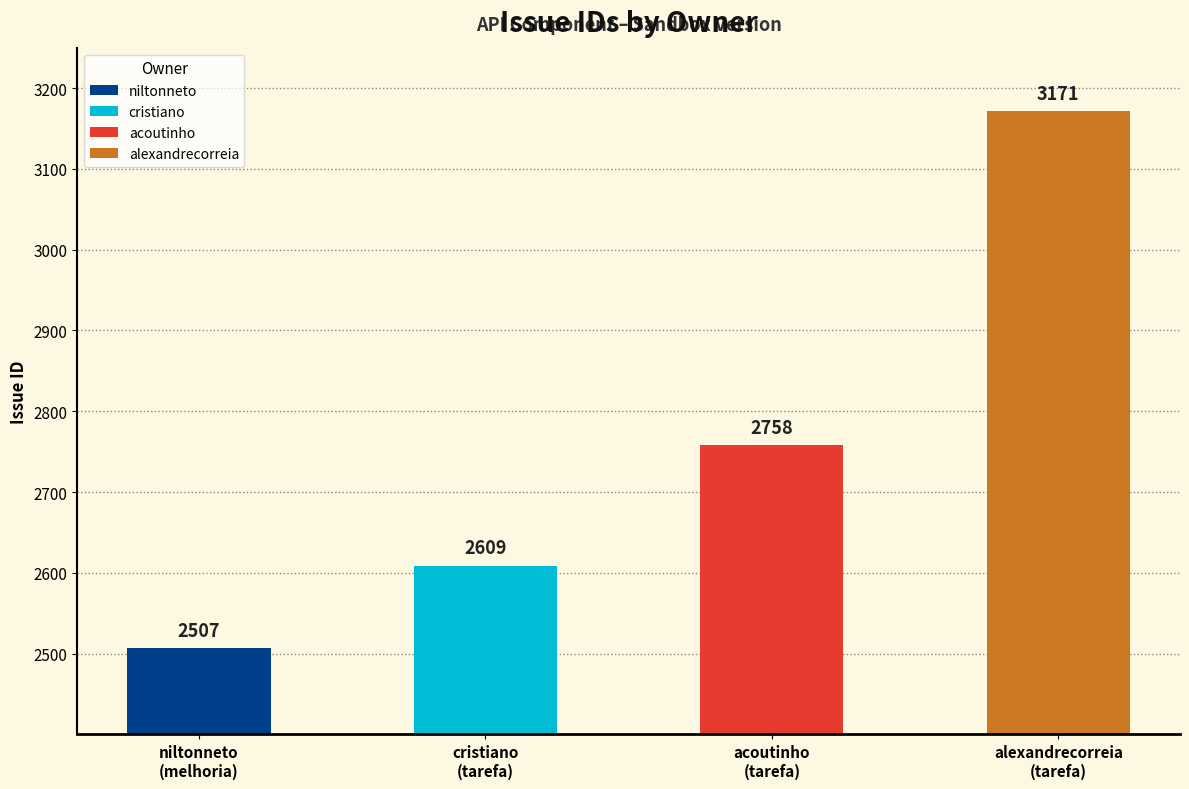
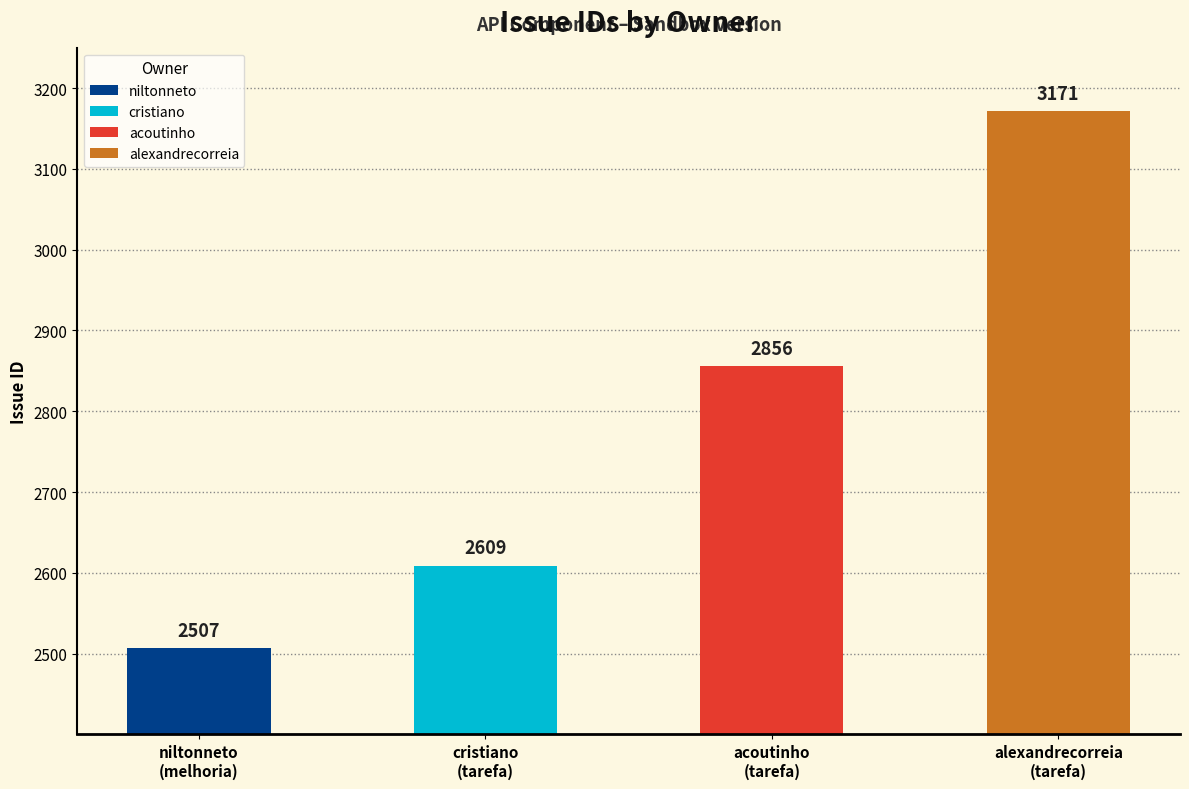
  {
    "niltonneto (melhoria)": 2507,
    "cristiano (tarefa)": 2609,
-   "acoutinho (tarefa)": 2758,
+   "acoutinho (tarefa)": 2856,
    "alexandrecorreia (tarefa)": 3171
  }
